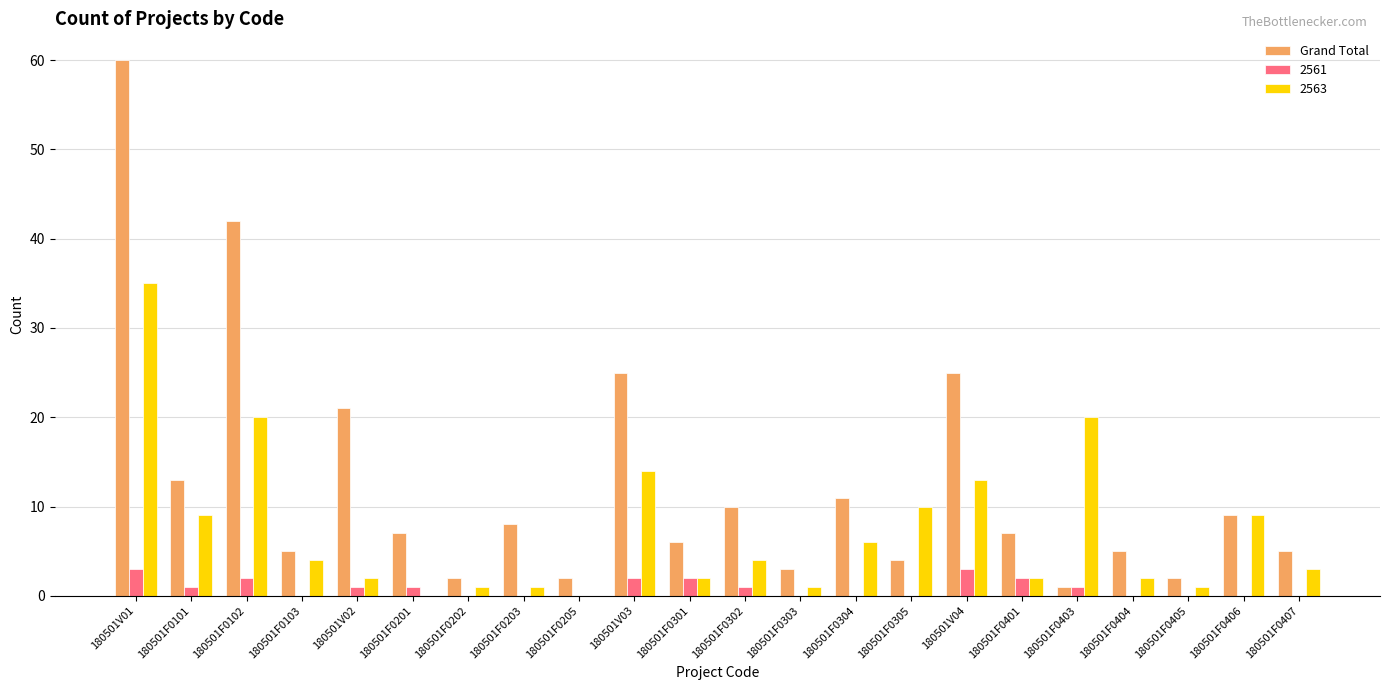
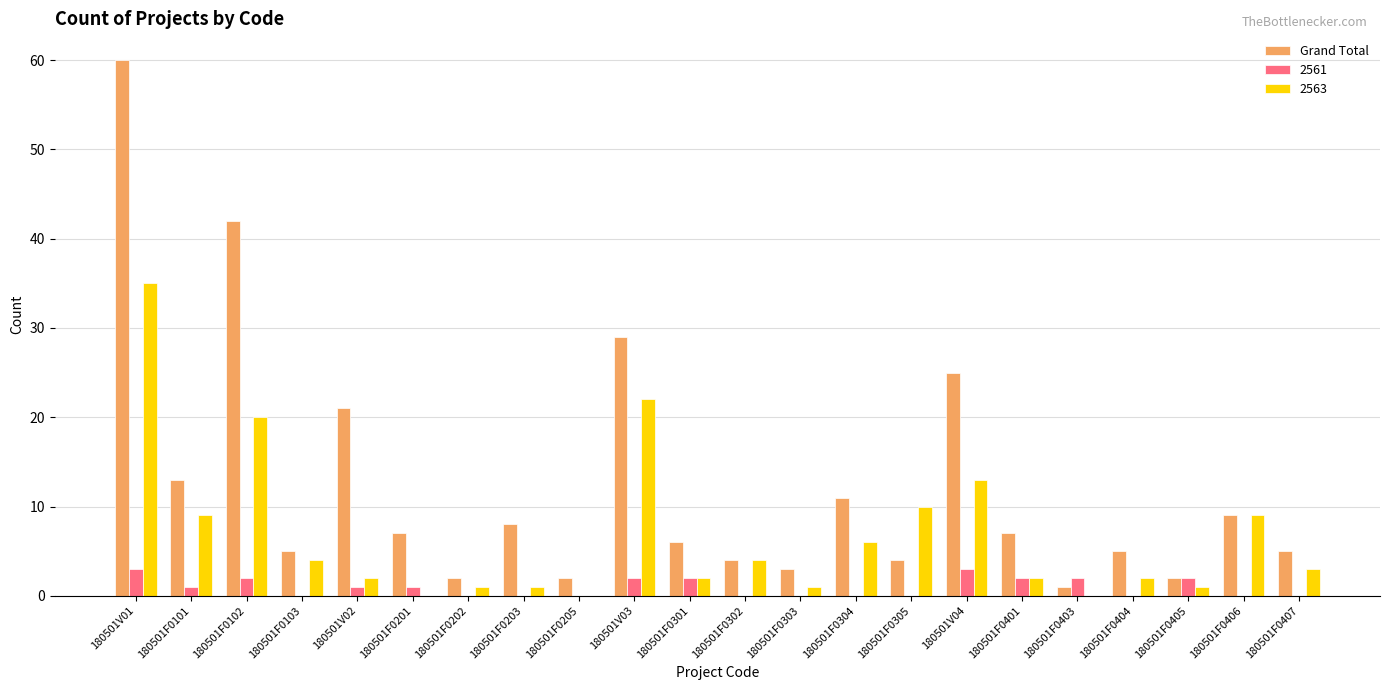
  {
    "Grand Total": {
      "180501V01": 60,
      "180501F0101": 13,
      "180501F0102": 42,
      "180501F0103": 5,
      "180501V02": 21,
      "180501F0201": 7,
      "180501F0202": 2,
      "180501F0203": 8,
      "180501F0205": 2,
-     "180501V03": 25,
+     "180501V03": 29,
      "180501F0301": 6,
-     "180501F0302": 10,
+     "180501F0302": 4,
      "180501F0303": 3,
      "180501F0304": 11,
      "180501F0305": 4,
      "180501V04": 25,
      "180501F0401": 7,
      "180501F0403": 1,
      "180501F0404": 5,
      "180501F0405": 2,
      "180501F0406": 9,
      "180501F0407": 5
    },
    "2561": {
      "180501V01": 3,
      "180501F0101": 1,
      "180501F0102": 2,
      "180501F0103": 0,
      "180501V02": 1,
      "180501F0201": 1,
      "180501F0202": 0,
      "180501F0203": 0,
      "180501F0205": 0,
      "180501V03": 2,
      "180501F0301": 2,
-     "180501F0302": 1,
+     "180501F0302": 0,
      "180501F0303": 0,
      "180501F0304": 0,
      "180501F0305": 0,
      "180501V04": 3,
      "180501F0401": 2,
-     "180501F0403": 1,
+     "180501F0403": 2,
      "180501F0404": 0,
-     "180501F0405": 0,
+     "180501F0405": 2,
      "180501F0406": 0,
      "180501F0407": 0
    },
    "2563": {
      "180501V01": 35,
      "180501F0101": 9,
      "180501F0102": 20,
      "180501F0103": 4,
      "180501V02": 2,
      "180501F0201": 0,
      "180501F0202": 1,
      "180501F0203": 1,
      "180501F0205": 0,
-     "180501V03": 14,
+     "180501V03": 22,
      "180501F0301": 2,
      "180501F0302": 4,
      "180501F0303": 1,
      "180501F0304": 6,
      "180501F0305": 10,
      "180501V04": 13,
      "180501F0401": 2,
-     "180501F0403": 20,
+     "180501F0403": 0,
      "180501F0404": 2,
      "180501F0405": 1,
      "180501F0406": 9,
      "180501F0407": 3
    }
  }
